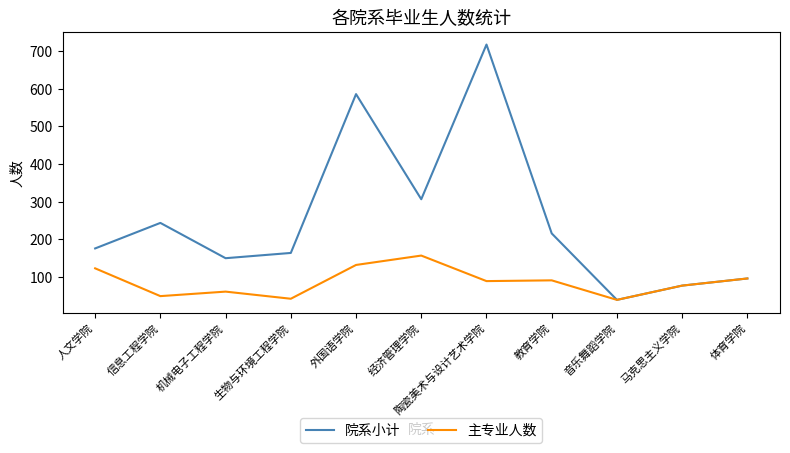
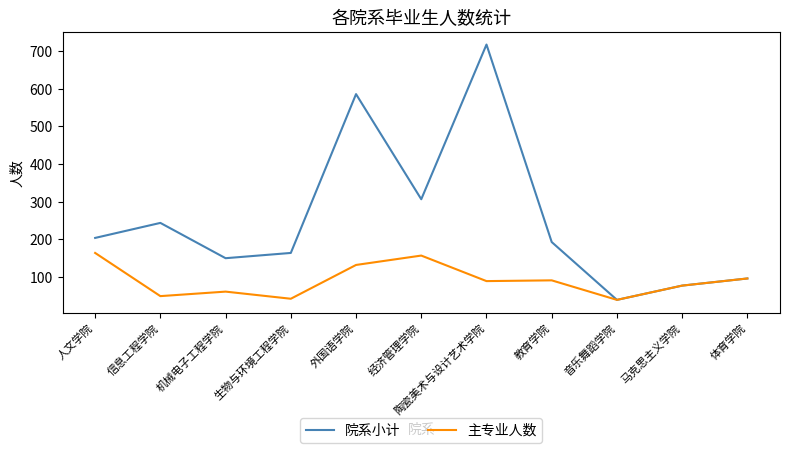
  {
    "院系小计": {
-     "人文学院": 180,
+     "人文学院": 200,
      "信息工程学院": 240,
      "机械电子工程学院": 150,
      "生物与环境工程学院": 160,
      "外国语学院": 590,
      "经济管理学院": 310,
      "陶瓷美术与设计艺术学院": 720,
-     "教育学院": 220
+     "教育学院": 190
    },
    "主专业人数": {
-     "人文学院": 120,
+     "人文学院": 160,
      "信息工程学院": 50,
      "机械电子工程学院": 60,
      "生物与环境工程学院": 40,
      "外国语学院": 130,
      "经济管理学院": 160,
      "陶瓷美术与设计艺术学院": 90,
      "教育学院": 90
    }
  }
